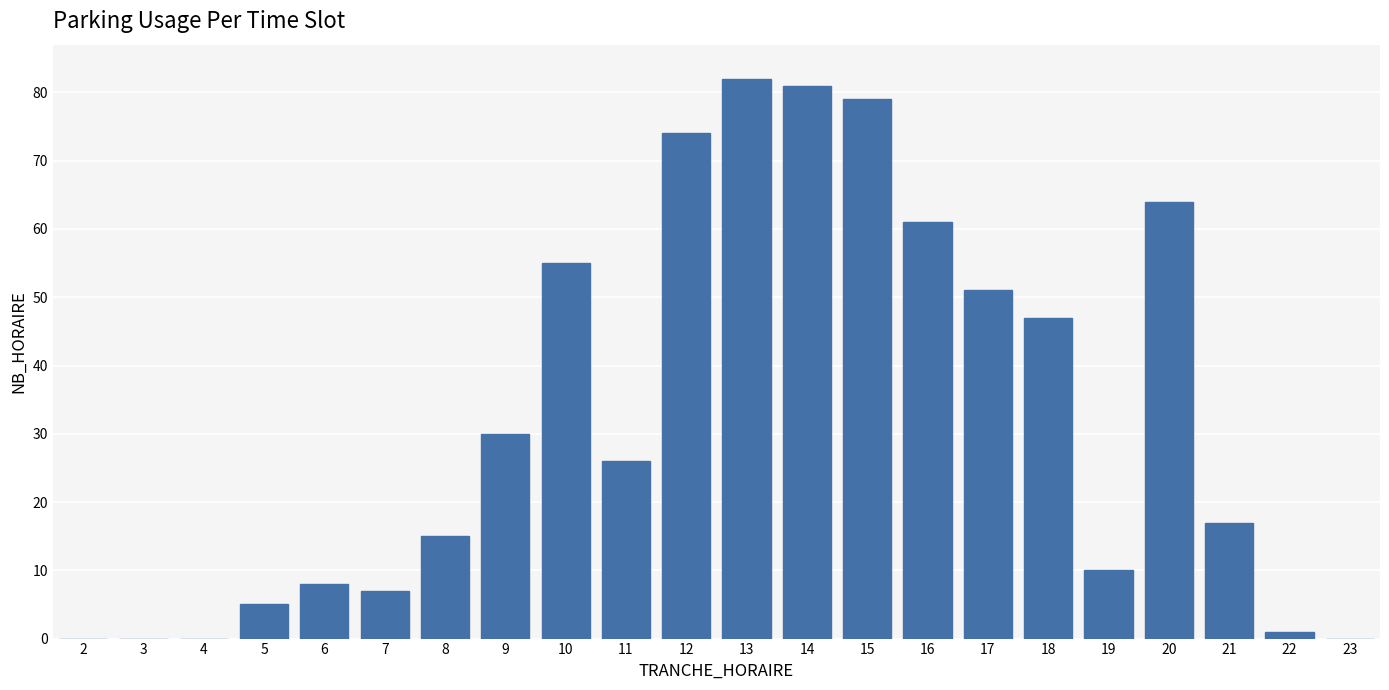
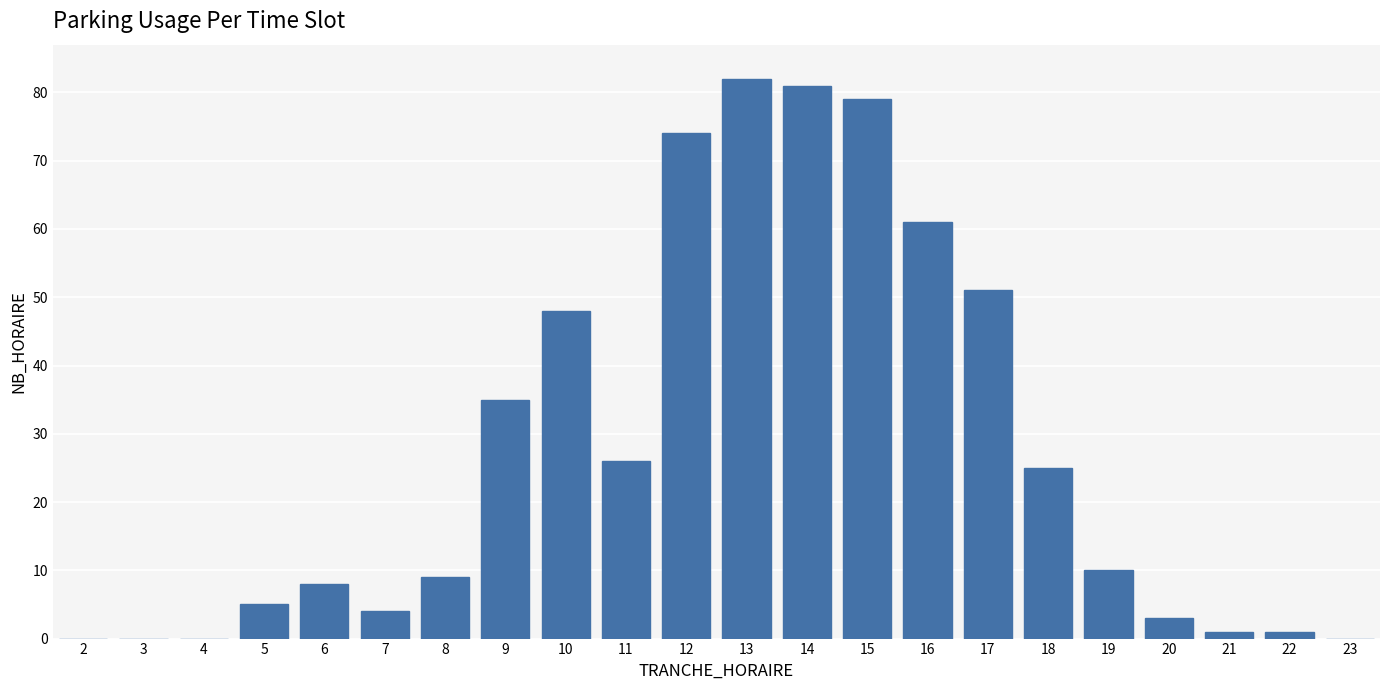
  {
    "2": 0,
    "3": 0,
    "4": 0,
    "5": 5,
    "6": 8,
-   "7": 7,
-   "8": 15,
-   "9": 30,
-   "10": 55,
+   "7": 4,
+   "8": 9,
+   "9": 35,
+   "10": 48,
    "11": 26,
    "12": 74,
    "13": 82,
    "14": 81,
    "15": 79,
    "16": 61,
    "17": 51,
-   "18": 47,
+   "18": 25,
    "19": 10,
-   "20": 64,
-   "21": 17,
+   "20": 3,
+   "21": 1,
    "22": 1,
    "23": 0
  }
